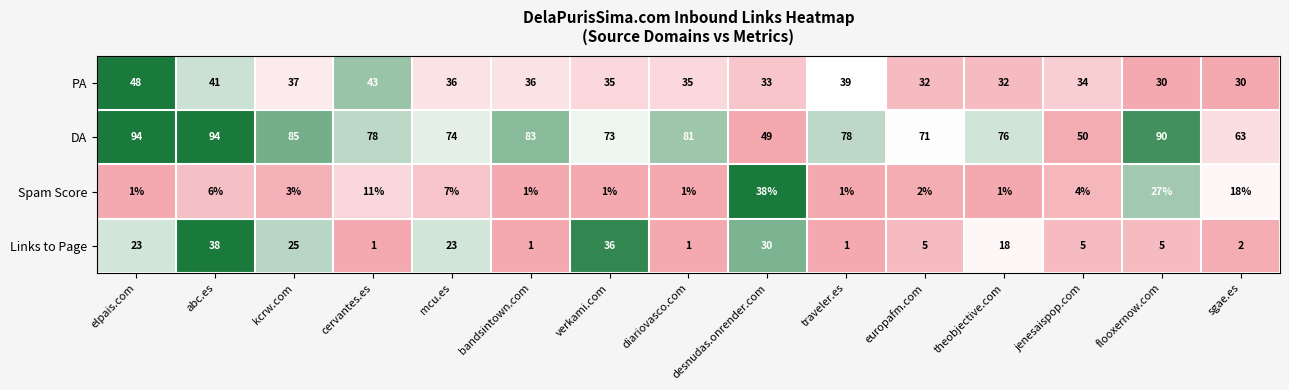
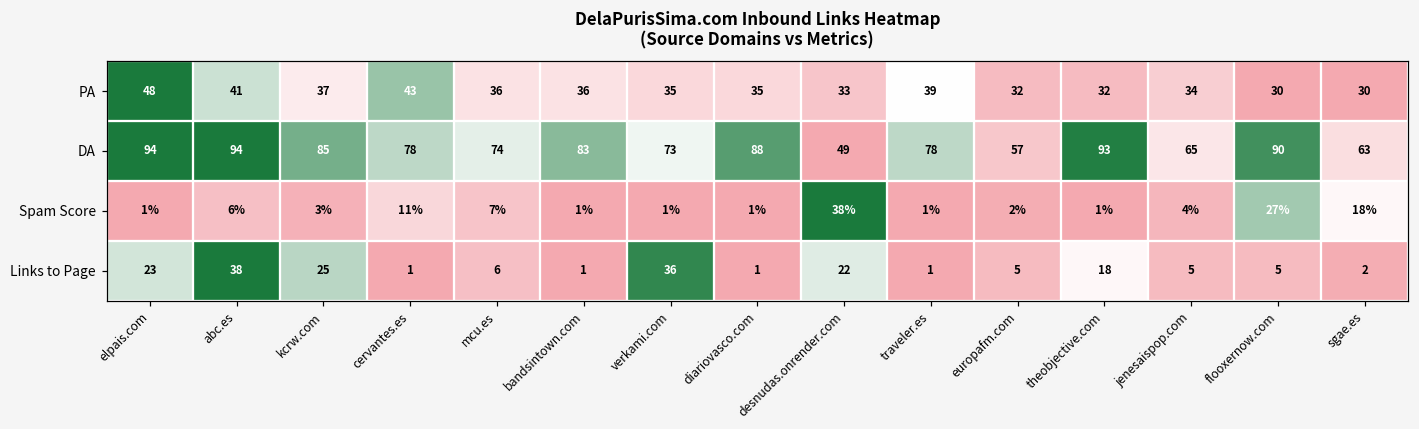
  {
    "PA": {
      "elpais.com": "48",
      "abc.es": "41",
      "kcrw.com": "37",
      "cervantes.es": "43",
      "mcu.es": "36",
      "bandsintown.com": "36",
      "verkami.com": "35",
      "diariovasco.com": "35",
      "desnudas.onrender.com": "33",
      "traveler.es": "39",
      "europafm.com": "32",
      "theobjective.com": "32",
      "jenesaispop.com": "34",
      "flooxernow.com": "30",
      "sgae.es": "30"
    },
    "DA": {
      "elpais.com": "94",
      "abc.es": "94",
      "kcrw.com": "85",
      "cervantes.es": "78",
      "mcu.es": "74",
      "bandsintown.com": "83",
      "verkami.com": "73",
-     "diariovasco.com": "81",
+     "diariovasco.com": "88",
      "desnudas.onrender.com": "49",
      "traveler.es": "78",
-     "europafm.com": "71",
-     "theobjective.com": "76",
-     "jenesaispop.com": "50",
+     "europafm.com": "57",
+     "theobjective.com": "93",
+     "jenesaispop.com": "65",
      "flooxernow.com": "90",
      "sgae.es": "63"
    },
    "Spam Score": {
      "elpais.com": "1%",
      "abc.es": "6%",
      "kcrw.com": "3%",
      "cervantes.es": "11%",
      "mcu.es": "7%",
      "bandsintown.com": "1%",
      "verkami.com": "1%",
      "diariovasco.com": "1%",
      "desnudas.onrender.com": "38%",
      "traveler.es": "1%",
      "europafm.com": "2%",
      "theobjective.com": "1%",
      "jenesaispop.com": "4%",
      "flooxernow.com": "27%",
      "sgae.es": "18%"
    },
    "Links to Page": {
      "elpais.com": "23",
      "abc.es": "38",
      "kcrw.com": "25",
      "cervantes.es": "1",
-     "mcu.es": "23",
+     "mcu.es": "6",
      "bandsintown.com": "1",
      "verkami.com": "36",
      "diariovasco.com": "1",
-     "desnudas.onrender.com": "30",
+     "desnudas.onrender.com": "22",
      "traveler.es": "1",
      "europafm.com": "5",
      "theobjective.com": "18",
      "jenesaispop.com": "5",
      "flooxernow.com": "5",
      "sgae.es": "2"
    }
  }
